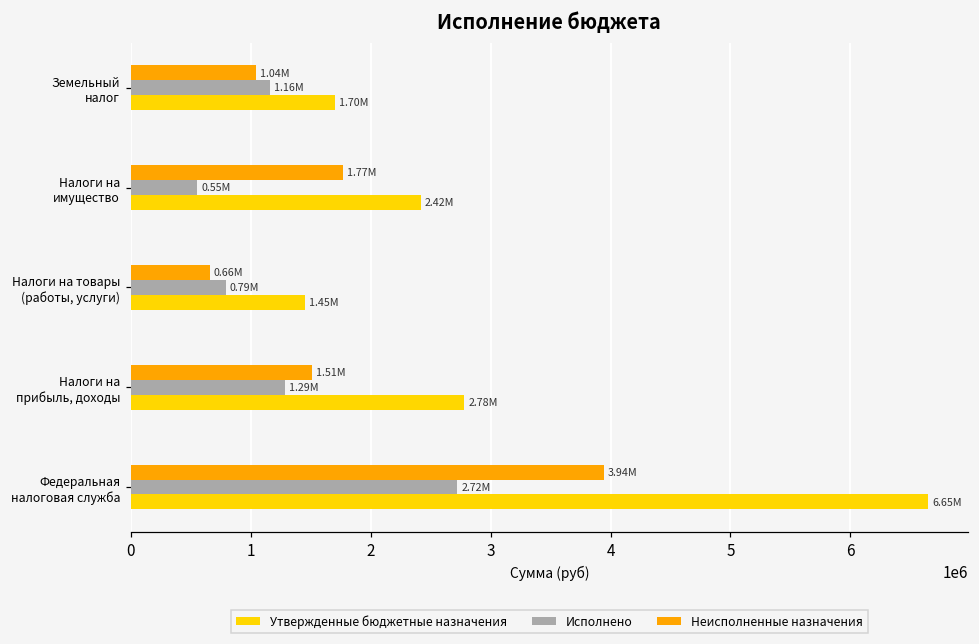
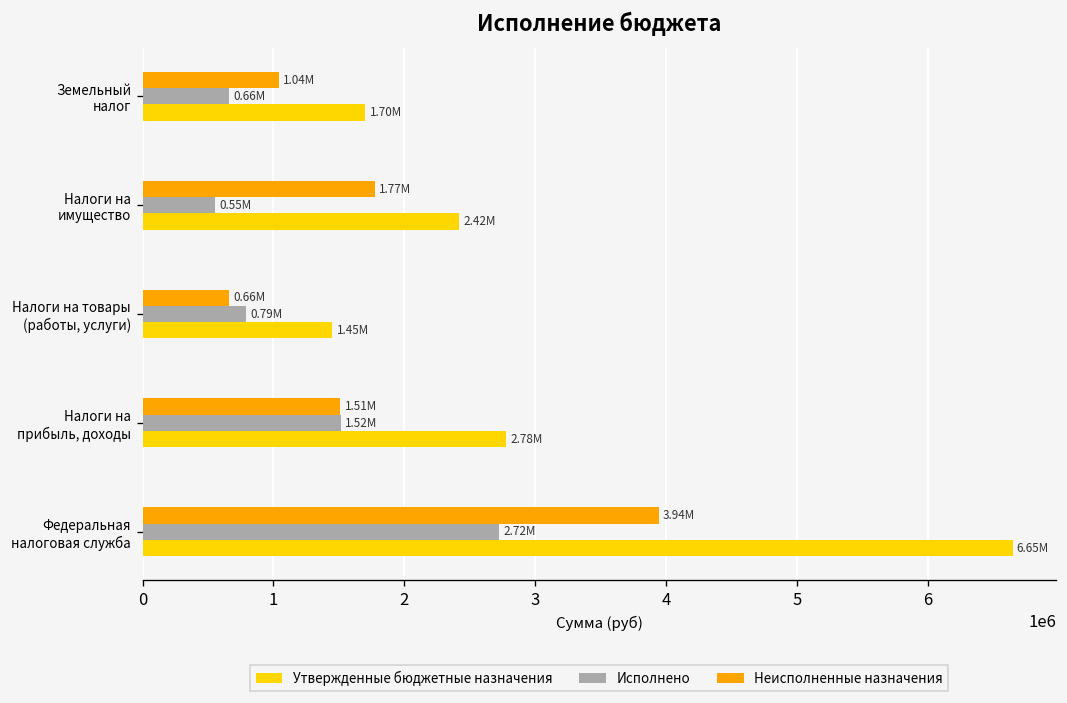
  {
    "Исполнено": {
-     "Земельный налог": "1.16M",
+     "Земельный налог": "0.66M",
      "Налоги на имущество": "0.55M",
      "Налоги на товары (работы, услуги)": "0.79M",
-     "Налоги на прибыль, доходы": "1.29M",
+     "Налоги на прибыль, доходы": "1.52M",
      "Федеральная налоговая служба": "2.72M"
    }
  }
